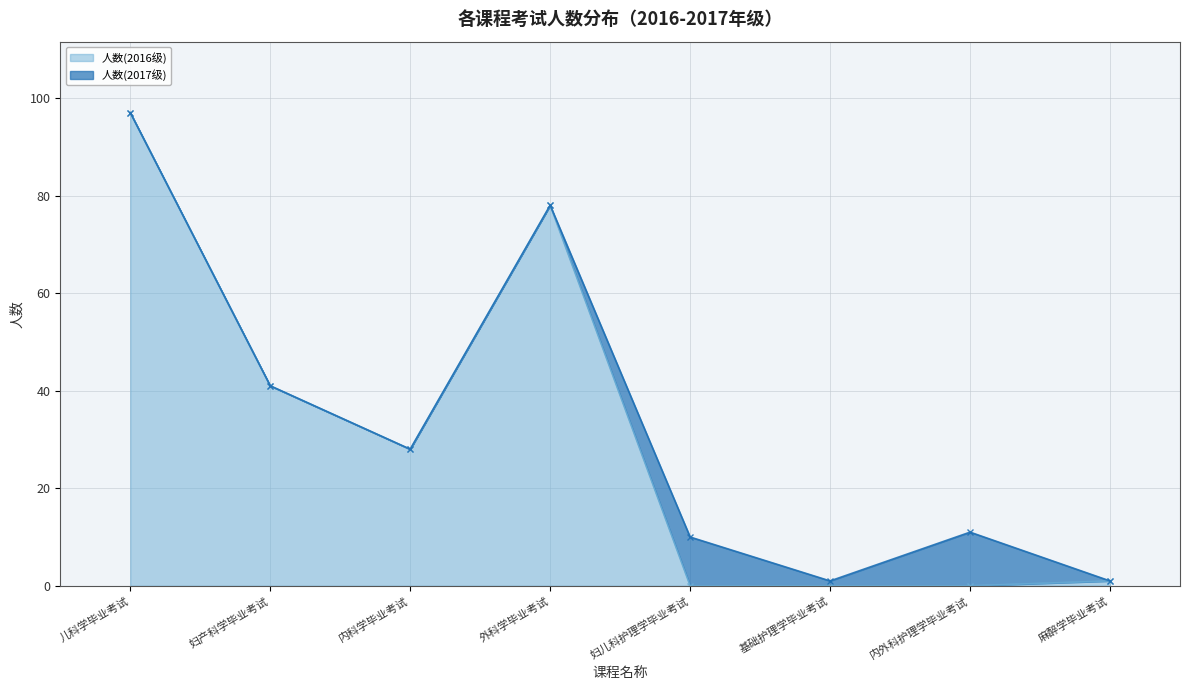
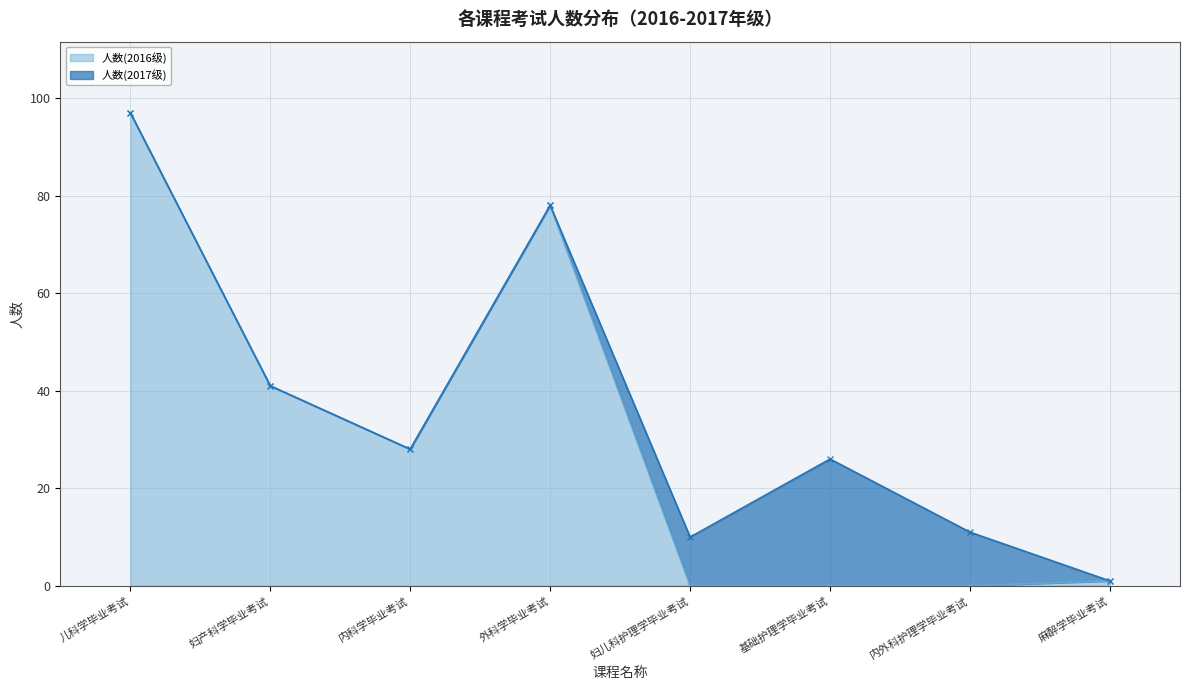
  {
    "人数(2016级)": {
      "妇儿科护理学毕业考试": 0,
      "基础护理学毕业考试": 0,
      "内外科护理学毕业考试": 0
    },
    "人数(2017级)": {
      "妇儿科护理学毕业考试": 10,
-     "基础护理学毕业考试": 1,
+     "基础护理学毕业考试": 26,
      "内外科护理学毕业考试": 11
    }
  }
